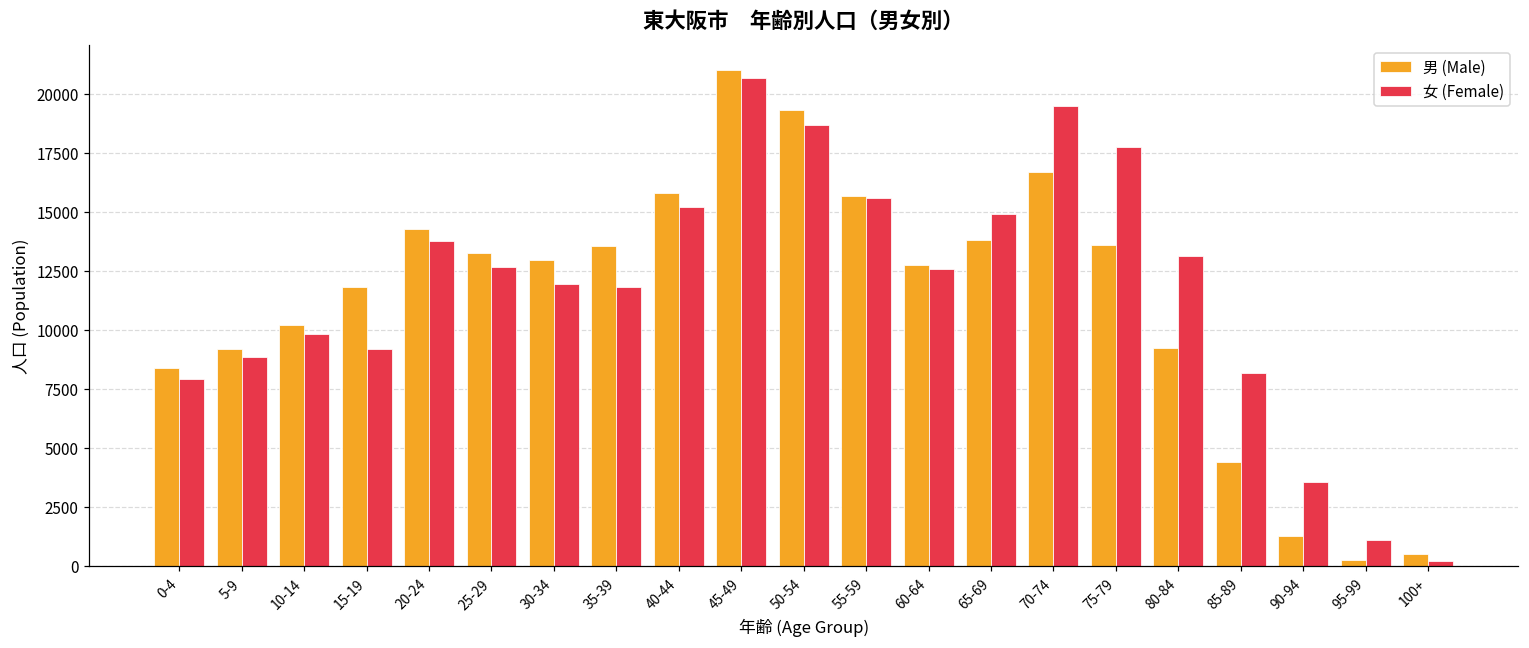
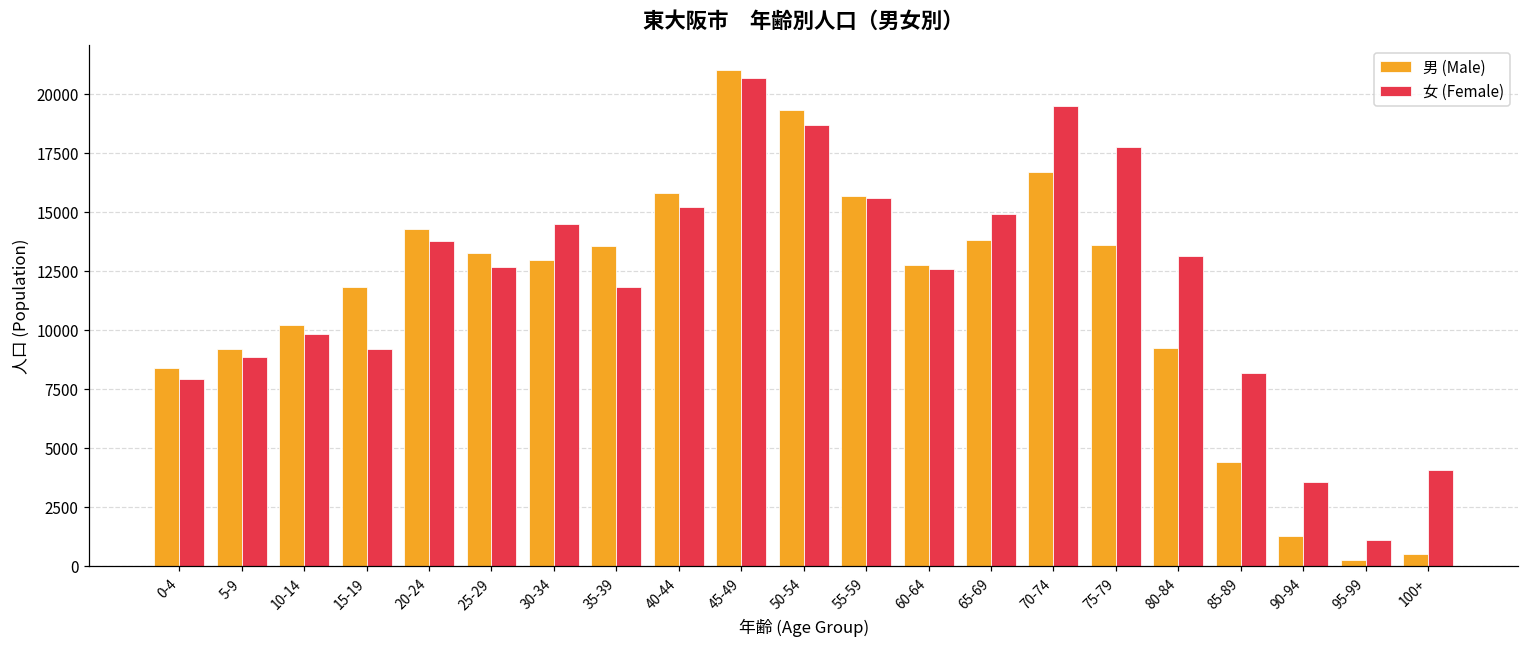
  {
    "男 (Male)": {
      "0-4": 8400,
      "5-9": 9200,
      "10-14": 10200,
      "15-19": 11800,
      "20-24": 14300,
      "25-29": 13300,
      "30-34": 12900,
      "35-39": 13600,
      "40-44": 15800,
      "45-49": 21000,
      "50-54": 19300,
      "55-59": 15700,
      "60-64": 12700,
      "65-69": 13800,
      "70-74": 16700,
      "75-79": 13600,
      "80-84": 9200,
      "85-89": 4400,
      "90-94": 1300,
      "95-99": 200,
      "100+": 500
    },
    "女 (Female)": {
      "0-4": 7900,
      "5-9": 8900,
      "10-14": 9800,
      "15-19": 9200,
      "20-24": 13700,
      "25-29": 12600,
-     "30-34": 11900,
+     "30-34": 14500,
      "35-39": 11800,
      "40-44": 15200,
      "45-49": 20700,
      "50-54": 18600,
      "55-59": 15600,
      "60-64": 12600,
      "65-69": 14900,
      "70-74": 19500,
      "75-79": 17700,
      "80-84": 13100,
      "85-89": 8200,
      "90-94": 3500,
      "95-99": 1100,
-     "100+": 200
+     "100+": 4100
    }
  }
